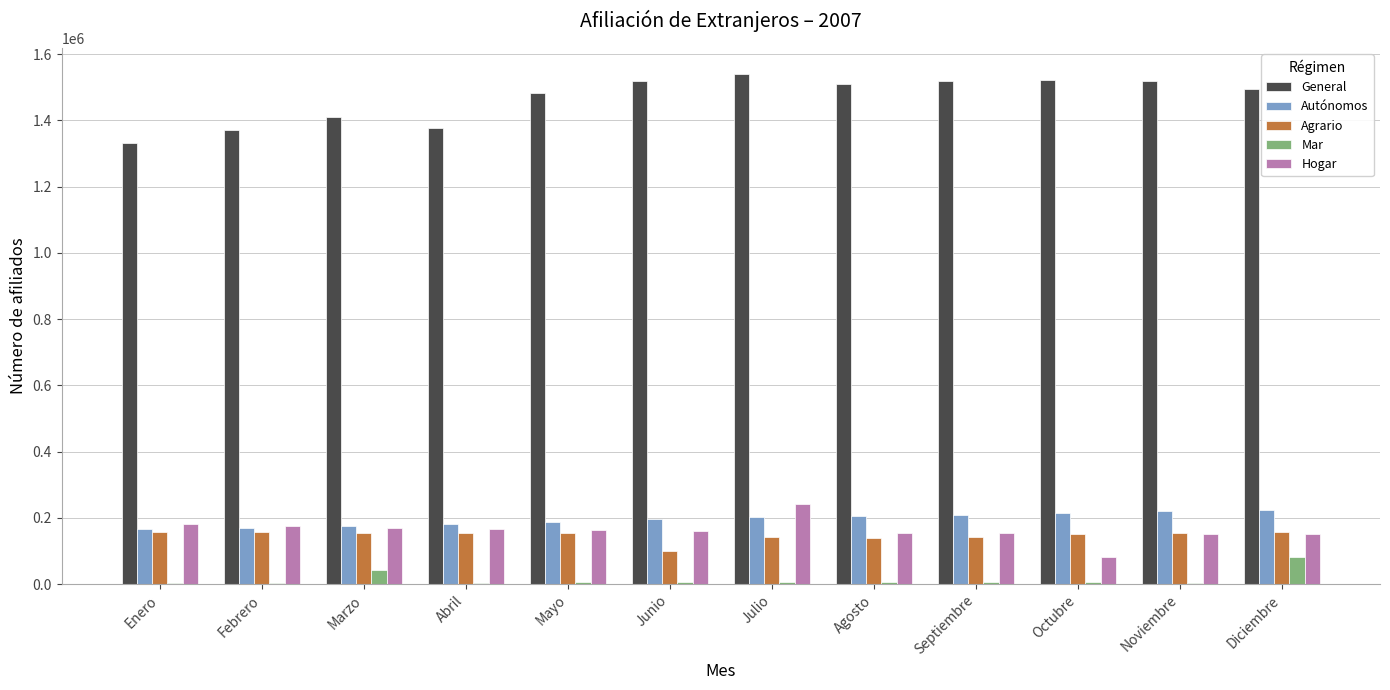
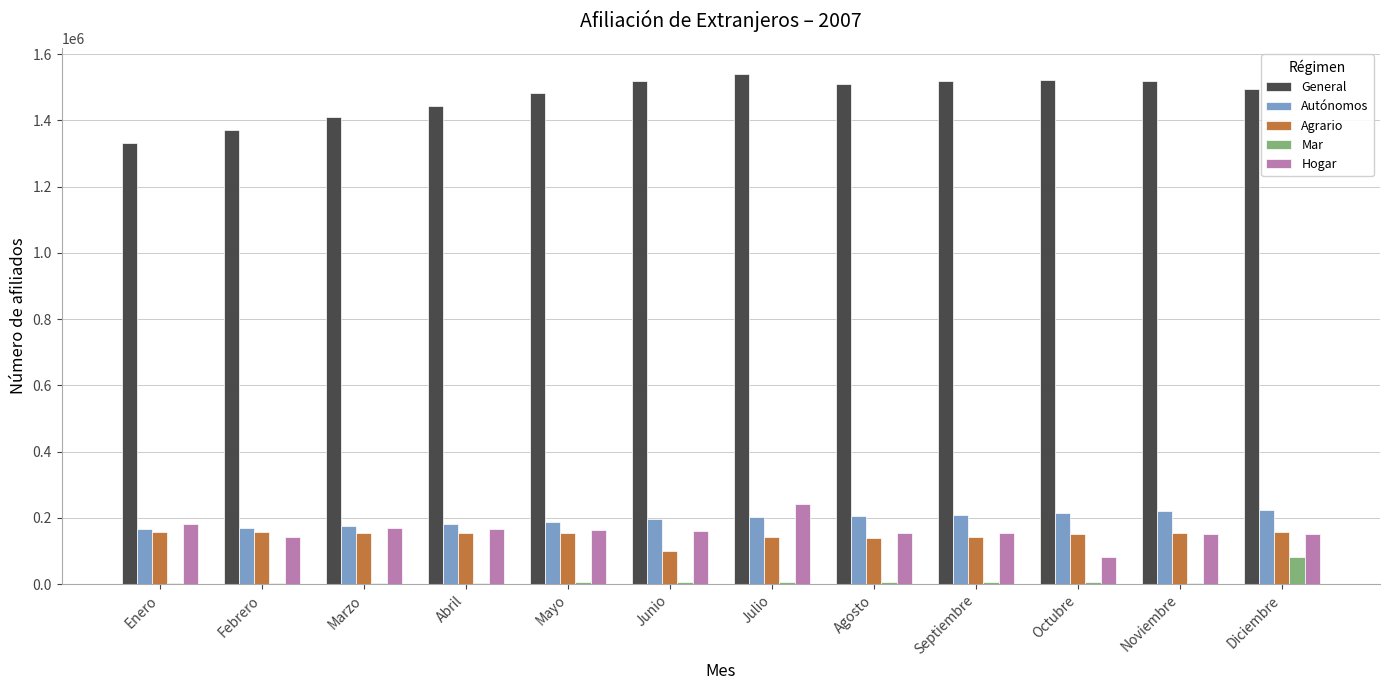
  {
    "General": {
      "Enero": 1330000,
      "Febrero": 1370000,
      "Marzo": 1410000,
-     "Abril": 1380000,
+     "Abril": 1440000,
      "Mayo": 1480000,
      "Junio": 1520000,
      "Julio": 1540000,
      "Agosto": 1510000,
      "Septiembre": 1520000,
      "Octubre": 1520000,
      "Noviembre": 1520000,
      "Diciembre": 1490000
    },
    "Autónomos": {
      "Enero": 170000,
      "Febrero": 170000,
      "Marzo": 180000,
      "Abril": 180000,
      "Mayo": 190000,
      "Junio": 200000,
      "Julio": 200000,
      "Agosto": 210000,
      "Septiembre": 210000,
      "Octubre": 220000,
      "Noviembre": 220000,
      "Diciembre": 220000
    },
    "Agrario": {
      "Enero": 160000,
      "Febrero": 160000,
      "Marzo": 150000,
      "Abril": 150000,
      "Mayo": 150000,
      "Junio": 100000,
      "Julio": 140000,
      "Agosto": 140000,
      "Septiembre": 140000,
      "Octubre": 150000,
      "Noviembre": 150000,
      "Diciembre": 160000
    },
    "Mar": {
-     "Marzo": 40000,
+     "Marzo": 0,
      "Diciembre": 80000
    },
    "Hogar": {
      "Enero": 180000,
-     "Febrero": 180000,
+     "Febrero": 140000,
      "Marzo": 170000,
      "Abril": 170000,
      "Mayo": 160000,
      "Junio": 160000,
      "Julio": 240000,
      "Agosto": 160000,
      "Septiembre": 150000,
      "Octubre": 80000,
      "Noviembre": 150000,
      "Diciembre": 150000
    }
  }
